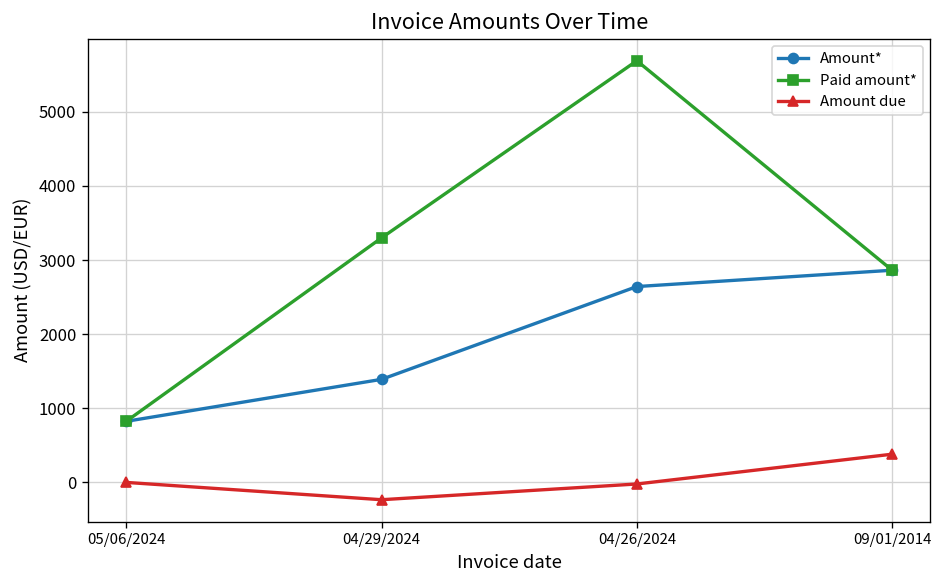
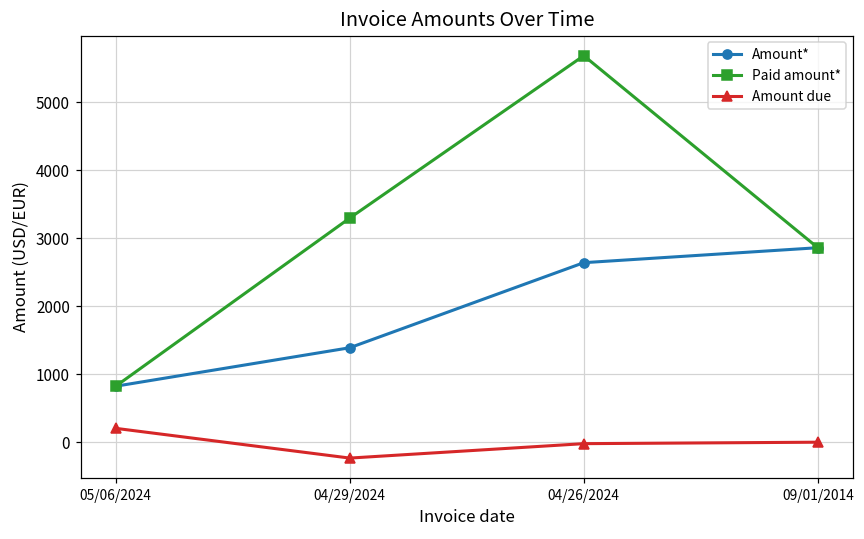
  {
    "Amount*": {
      "04/29/2024": 1400,
      "04/26/2024": 2600
    },
    "Paid amount*": {
      "04/29/2024": 3300,
      "04/26/2024": 5700
    },
    "Amount due": {
-     "05/06/2024": 0,
+     "05/06/2024": 200,
      "04/29/2024": -200,
      "04/26/2024": 0,
-     "09/01/2014": 400
+     "09/01/2014": 0
    }
  }
